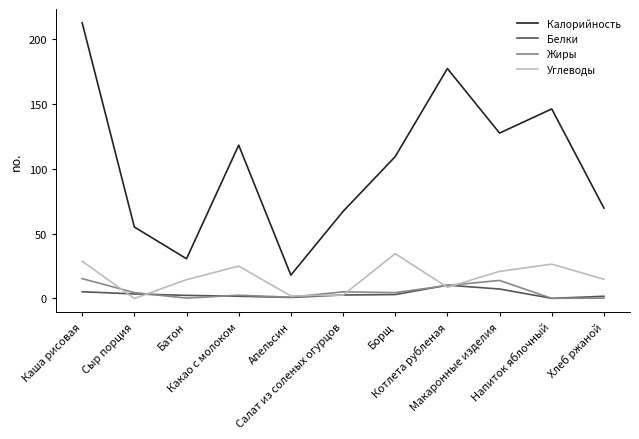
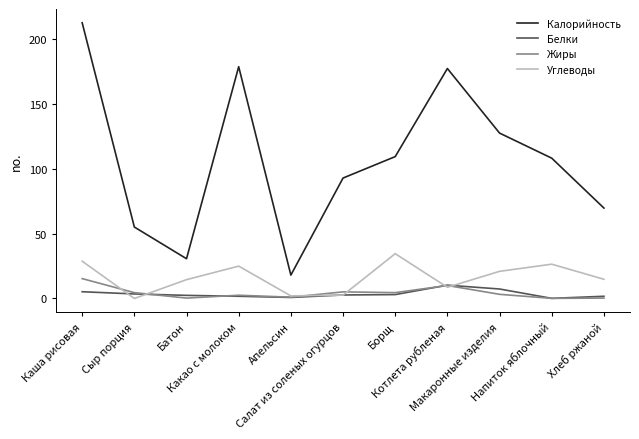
  {
    "Калорийность": {
      "Каша рисовая": 212,
      "Сыр порция": 55,
      "Батон": 31,
-     "Какао с молоком": 118,
+     "Какао с молоком": 178,
      "Апельсин": 18,
-     "Салат из соленых огурцов": 67,
+     "Салат из соленых огурцов": 93,
      "Борщ": 109,
      "Котлета рубленая": 177,
      "Макаронные изделия": 127,
-     "Напиток яблочный": 146,
+     "Напиток яблочный": 108,
      "Хлеб ржаной": 70
    },
    "Белки": {
      "Каша рисовая": 5,
      "Батон": 2,
      "Макаронные изделия": 7
    },
    "Жиры": {
      "Каша рисовая": 15,
      "Батон": 0,
      "Салат из соленых огурцов": 5,
-     "Макаронные изделия": 14
+     "Макаронные изделия": 3
    },
    "Углеводы": {
      "Каша рисовая": 29,
      "Сыр порция": 0,
      "Батон": 15,
      "Какао с молоком": 25,
      "Борщ": 35,
      "Макаронные изделия": 21,
      "Напиток яблочный": 26,
      "Хлеб ржаной": 15
    }
  }
